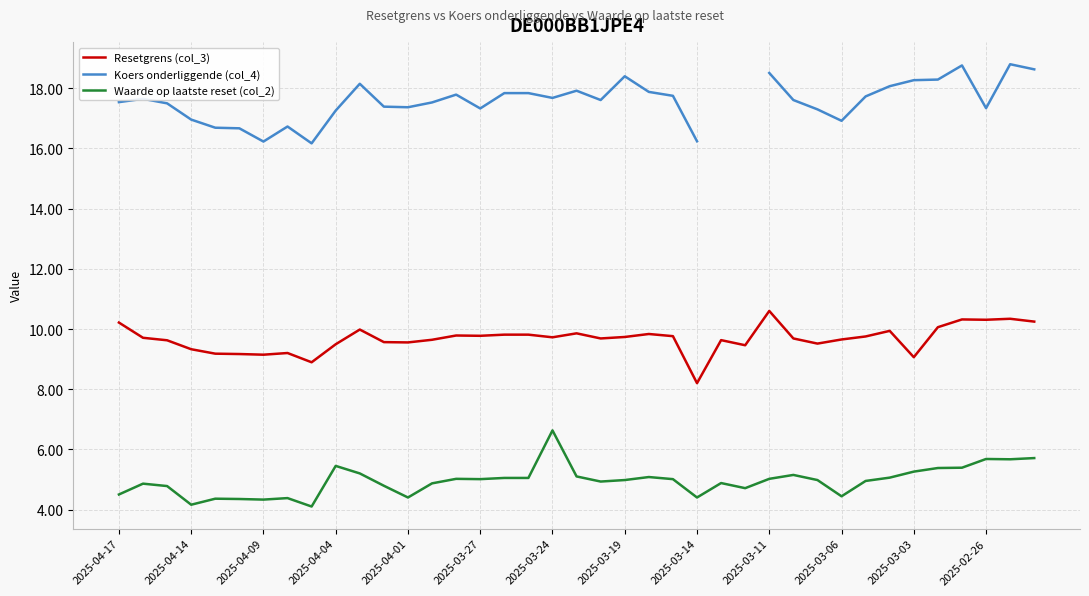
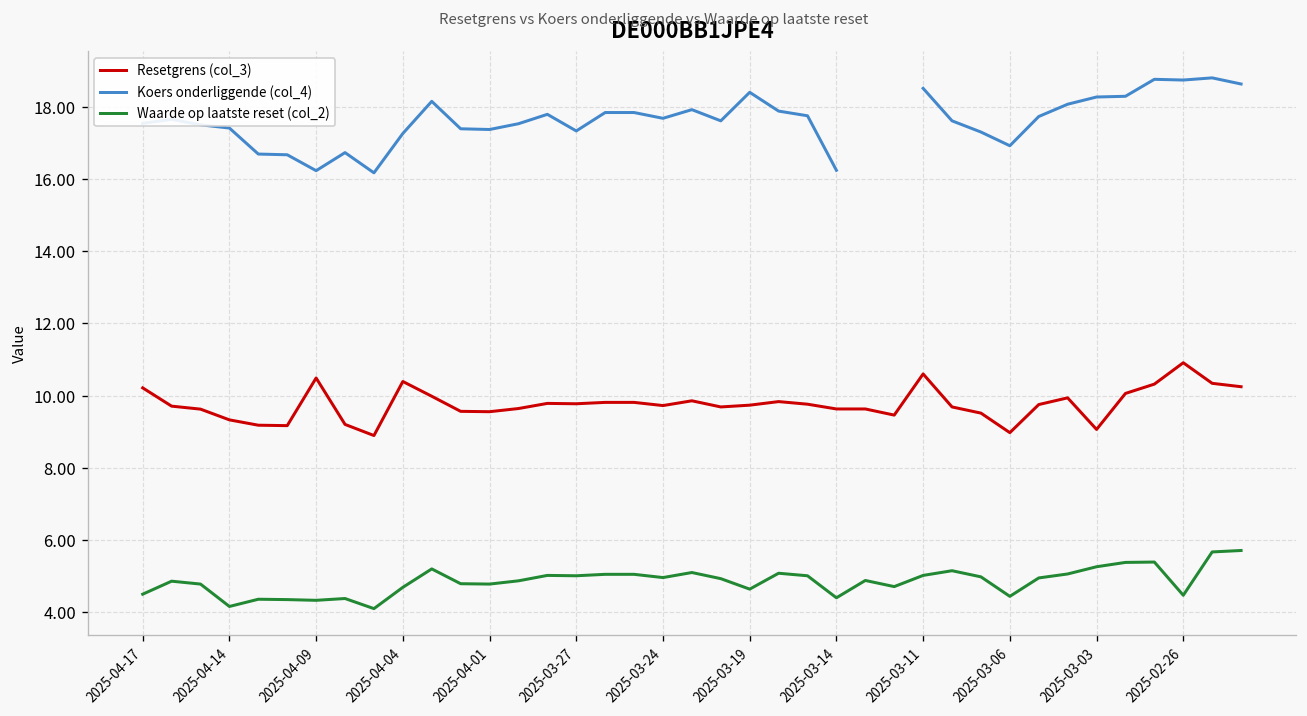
  {
    "Resetgrens (col_3)": {
      "2025-04-17": 10.2,
      "2025-04-14": 9.3,
-     "2025-04-09": 9.1,
-     "2025-04-04": 9.5,
+     "2025-04-09": 10.5,
+     "2025-04-04": 10.4,
      "2025-04-01": 9.6,
      "2025-03-27": 9.8,
      "2025-03-24": 9.7,
      "2025-03-19": 9.7,
-     "2025-03-14": 8.2,
+     "2025-03-14": 9.6,
      "2025-03-11": 10.6,
-     "2025-03-06": 9.7,
+     "2025-03-06": 9.0,
      "2025-03-03": 9.1,
-     "2025-02-26": 10.3
+     "2025-02-26": 10.9
    },
    "Koers onderliggende (col_4)": {
      "2025-04-17": 17.5,
-     "2025-04-14": 17.0,
+     "2025-04-14": 17.4,
      "2025-04-09": 16.2,
      "2025-04-04": 17.3,
      "2025-04-01": 17.4,
      "2025-03-27": 17.3,
      "2025-03-24": 17.7,
      "2025-03-19": 18.4,
      "2025-03-14": 16.2,
      "2025-03-11": 18.5,
      "2025-03-06": 16.9,
      "2025-03-03": 18.3,
-     "2025-02-26": 17.3
+     "2025-02-26": 18.7
    },
    "Waarde op laatste reset (col_2)": {
      "2025-04-17": 4.5,
      "2025-04-14": 4.2,
      "2025-04-09": 4.3,
-     "2025-04-04": 5.5,
-     "2025-04-01": 4.4,
+     "2025-04-04": 4.7,
+     "2025-04-01": 4.8,
      "2025-03-27": 5.0,
-     "2025-03-24": 6.6,
-     "2025-03-19": 5.0,
+     "2025-03-24": 5.0,
+     "2025-03-19": 4.6,
      "2025-03-14": 4.4,
      "2025-03-11": 5.0,
      "2025-03-06": 4.4,
      "2025-03-03": 5.3,
-     "2025-02-26": 5.7
+     "2025-02-26": 4.5
    }
  }
